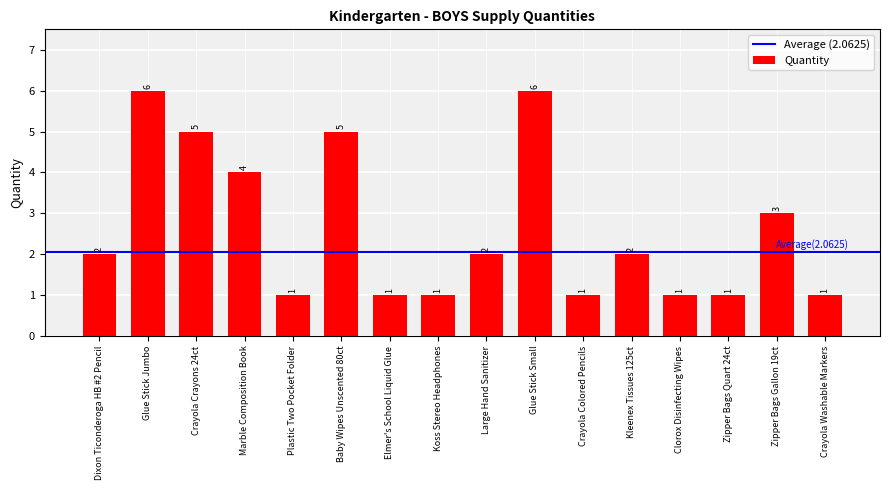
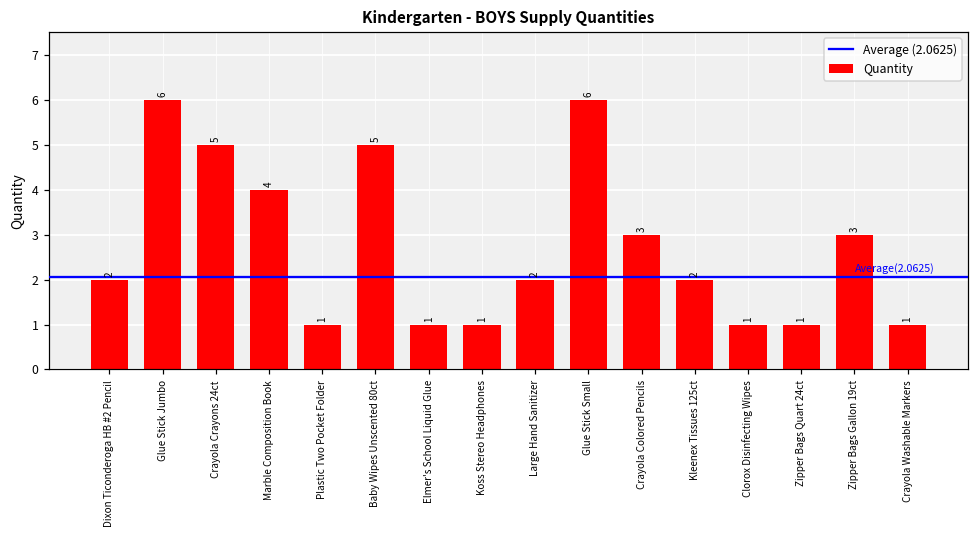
  {
    "Dixon Ticonderoga HB #2 Pencil": 2,
    "Glue Stick Jumbo": 6,
    "Crayola Crayons 24ct": 5,
    "Marble Composition Book": 4,
    "Plastic Two Pocket Folder": 1,
    "Baby Wipes Unscented 80ct": 5,
    "Elmer's School Liquid Glue": 1,
    "Koss Stereo Headphones": 1,
    "Large Hand Sanitizer": 2,
    "Glue Stick Small": 6,
-   "Crayola Colored Pencils": 1,
+   "Crayola Colored Pencils": 3,
    "Kleenex Tissues 125ct": 2,
    "Clorox Disinfecting Wipes": 1,
    "Zipper Bags Quart 24ct": 1,
    "Zipper Bags Gallon 19ct": 3,
    "Crayola Washable Markers": 1
  }
